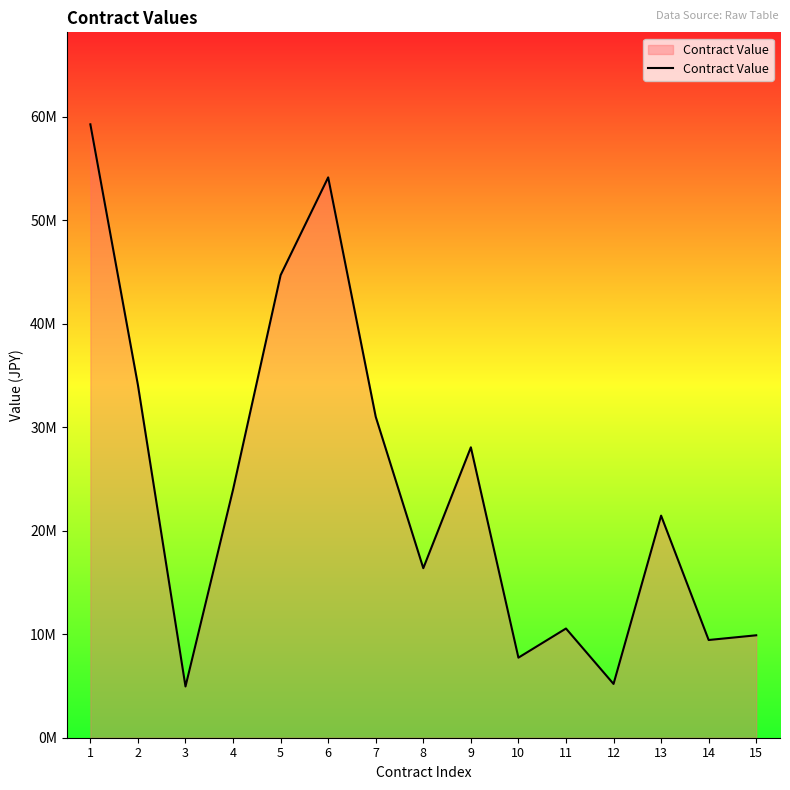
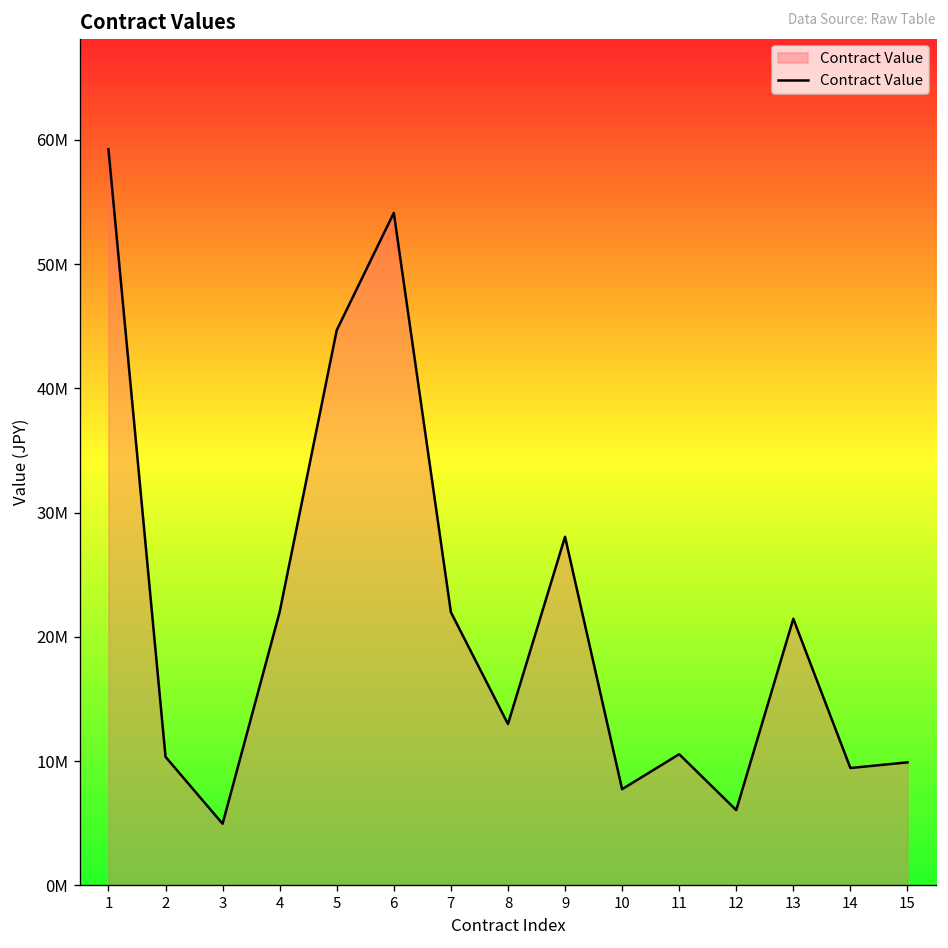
  {
    "1": 59200000,
-   "2": 34100000,
+   "2": 10300000,
    "3": 5000000,
-   "4": 24000000,
+   "4": 22000000,
    "5": 44700000,
    "6": 54100000,
-   "7": 31000000,
-   "8": 16400000,
+   "7": 22000000,
+   "8": 13000000,
    "9": 28100000,
    "10": 7700000,
    "11": 10500000,
-   "12": 5200000,
+   "12": 6100000,
    "13": 21500000,
    "14": 9400000,
    "15": 9900000
  }
